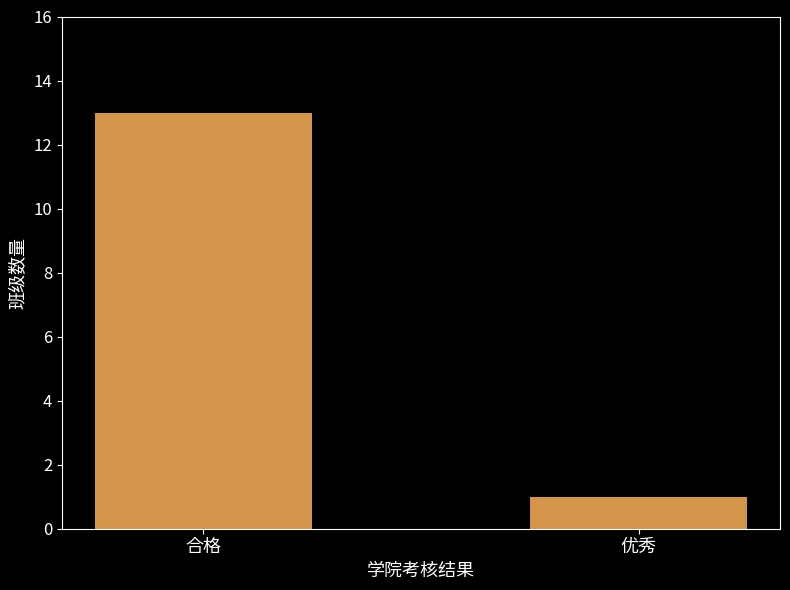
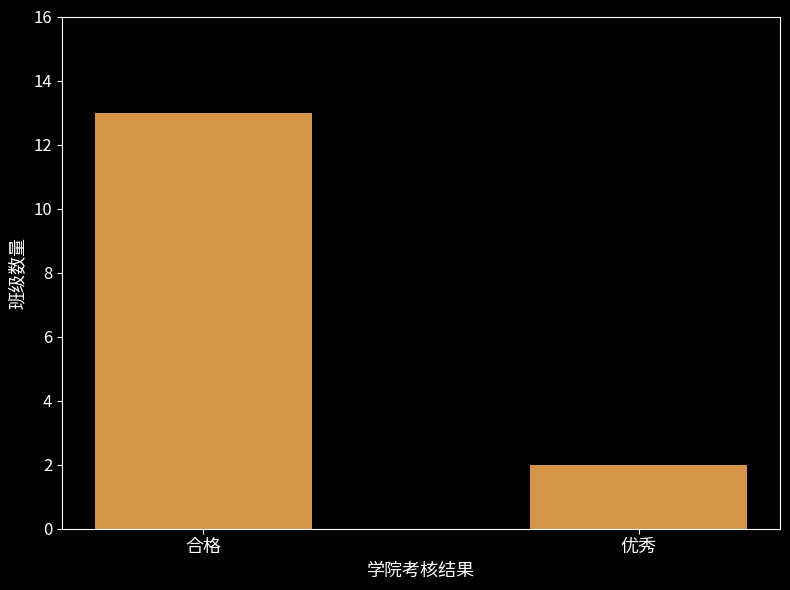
  {
    "合格": 13,
-   "优秀": 1
+   "优秀": 2
  }
